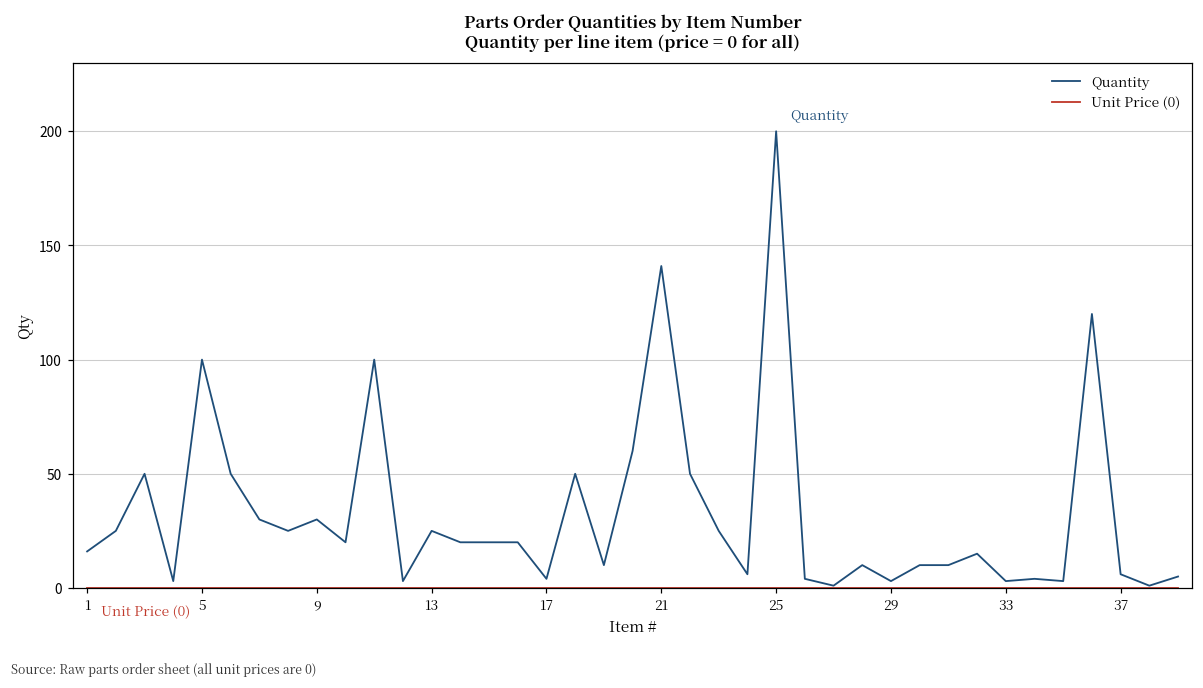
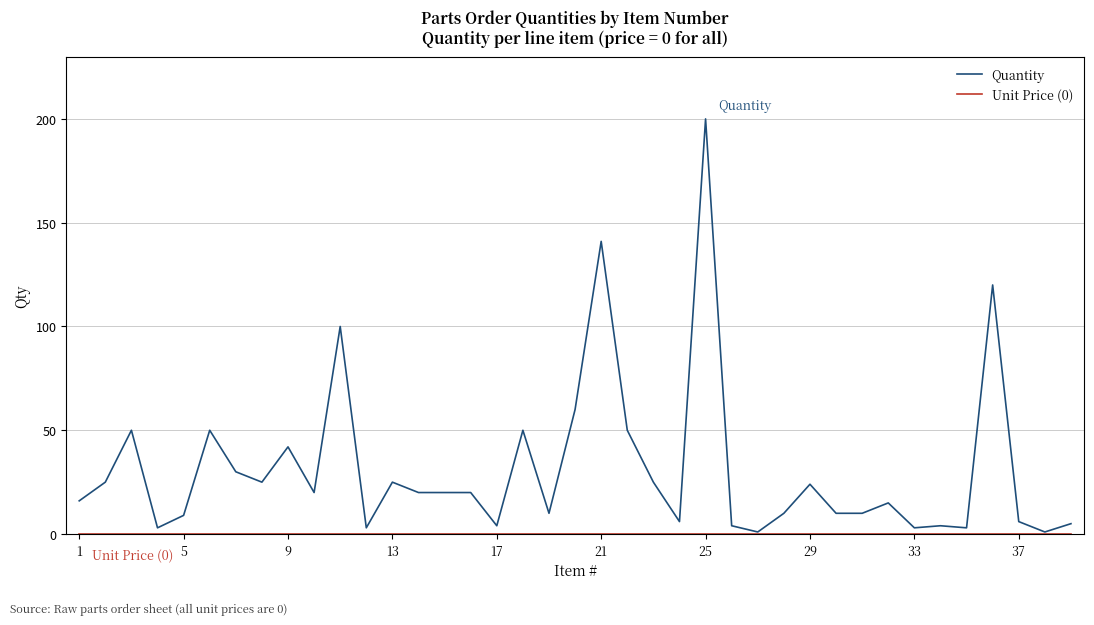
  {
    "Quantity": {
      "1": 16,
-     "5": 100,
-     "9": 30,
+     "5": 9,
+     "9": 42,
      "13": 25,
      "17": 4,
      "21": 141,
      "25": 200,
-     "29": 3,
+     "29": 24,
      "33": 3,
      "37": 6
    },
    "Unit Price (0)": {
      "1": 0,
      "5": 0,
      "9": 0,
      "13": 0,
      "17": 0,
      "21": 0,
      "25": 0,
      "29": 0,
      "33": 0,
      "37": 0
    }
  }
